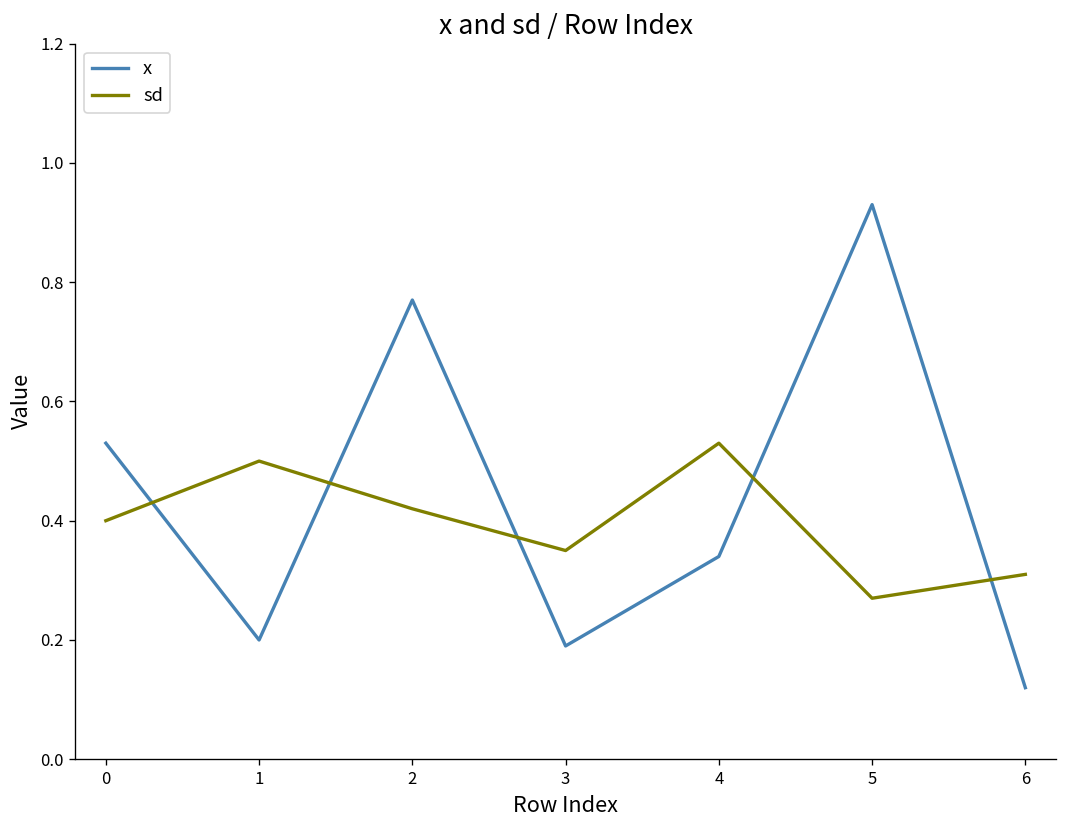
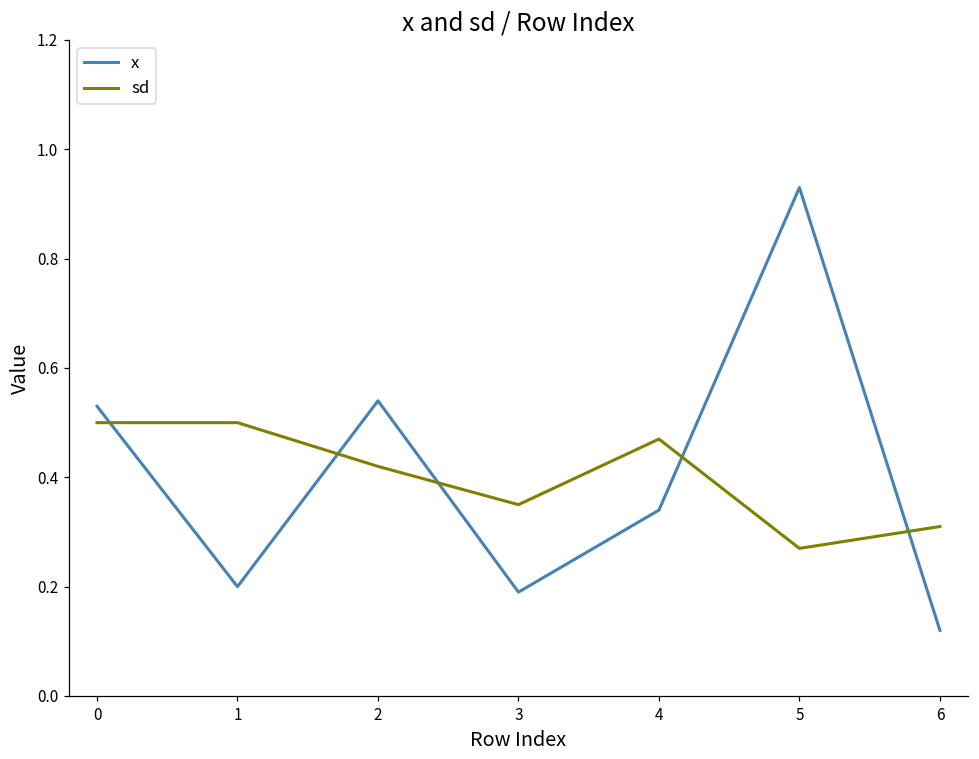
  {
    "x": {
      "0": 0.53,
      "1": 0.20,
-     "2": 0.77,
+     "2": 0.54,
      "3": 0.19,
      "4": 0.34,
      "5": 0.93,
      "6": 0.12
    },
    "sd": {
-     "0": 0.4,
+     "0": 0.5,
      "1": 0.50,
      "2": 0.42,
      "3": 0.35,
-     "4": 0.53,
+     "4": 0.47,
      "5": 0.27,
      "6": 0.31
    }
  }
